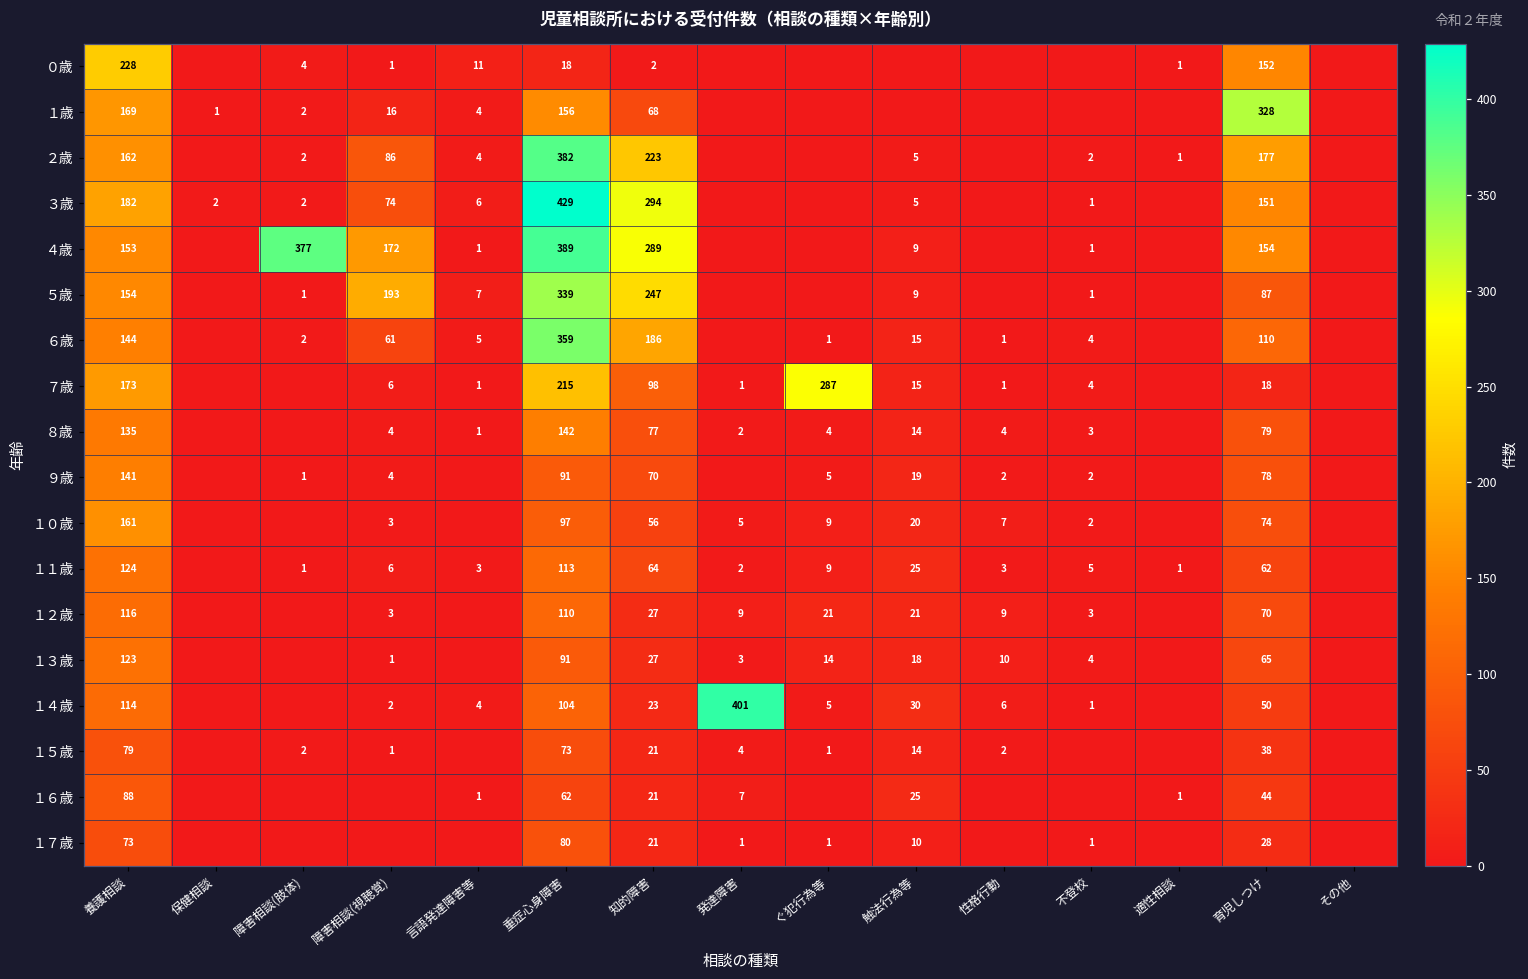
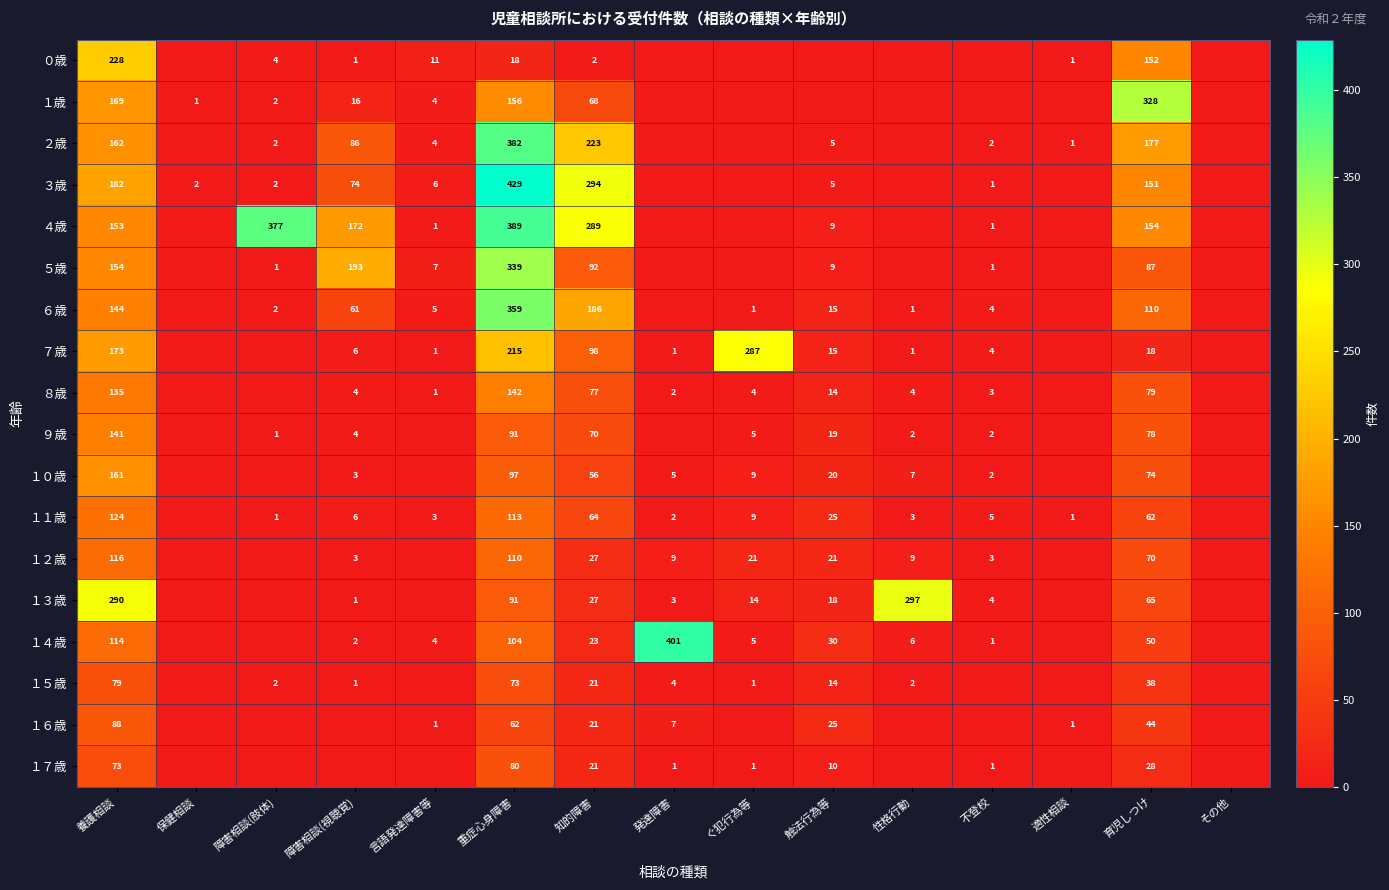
  {
    "０歳": {
      "養護相談": 228,
      "障害相談(肢体)": 4,
      "障害相談(視聴覚)": 1,
      "言語発達障害等": 11,
      "重症心身障害": 18,
      "知的障害": 2,
      "適性相談": 1,
      "育児しつけ": 152
    },
    "１歳": {
      "養護相談": 169,
      "保健相談": 1,
      "障害相談(肢体)": 2,
      "障害相談(視聴覚)": 16,
      "言語発達障害等": 4,
      "重症心身障害": 156,
      "知的障害": 68,
      "育児しつけ": 328
    },
    "２歳": {
      "養護相談": 162,
      "障害相談(肢体)": 2,
      "障害相談(視聴覚)": 86,
      "言語発達障害等": 4,
      "重症心身障害": 382,
      "知的障害": 223,
      "触法行為等": 5,
      "不登校": 2,
      "適性相談": 1,
      "育児しつけ": 177
    },
    "３歳": {
      "養護相談": 182,
      "保健相談": 2,
      "障害相談(肢体)": 2,
      "障害相談(視聴覚)": 74,
      "言語発達障害等": 6,
      "重症心身障害": 429,
      "知的障害": 294,
      "触法行為等": 5,
      "不登校": 1,
      "育児しつけ": 151
    },
    "４歳": {
      "養護相談": 153,
      "障害相談(肢体)": 377,
      "障害相談(視聴覚)": 172,
      "言語発達障害等": 1,
      "重症心身障害": 389,
      "知的障害": 289,
      "触法行為等": 9,
      "不登校": 1,
      "育児しつけ": 154
    },
    "５歳": {
      "養護相談": 154,
      "障害相談(肢体)": 1,
      "障害相談(視聴覚)": 193,
      "言語発達障害等": 7,
      "重症心身障害": 339,
-     "知的障害": 247,
+     "知的障害": 92,
      "触法行為等": 9,
      "不登校": 1,
      "育児しつけ": 87
    },
    "６歳": {
      "養護相談": 144,
      "障害相談(肢体)": 2,
      "障害相談(視聴覚)": 61,
      "言語発達障害等": 5,
      "重症心身障害": 359,
      "知的障害": 186,
      "ぐ犯行為等": 1,
      "触法行為等": 15,
      "性格行動": 1,
      "不登校": 4,
      "育児しつけ": 110
    },
    "７歳": {
      "養護相談": 173,
      "障害相談(視聴覚)": 6,
      "言語発達障害等": 1,
      "重症心身障害": 215,
      "知的障害": 98,
      "発達障害": 1,
      "ぐ犯行為等": 287,
      "触法行為等": 15,
      "性格行動": 1,
      "不登校": 4,
      "育児しつけ": 18
    },
    "８歳": {
      "養護相談": 135,
      "障害相談(視聴覚)": 4,
      "言語発達障害等": 1,
      "重症心身障害": 142,
      "知的障害": 77,
      "発達障害": 2,
      "ぐ犯行為等": 4,
      "触法行為等": 14,
      "性格行動": 4,
      "不登校": 3,
      "育児しつけ": 79
    },
    "９歳": {
      "養護相談": 141,
      "障害相談(肢体)": 1,
      "障害相談(視聴覚)": 4,
      "重症心身障害": 91,
      "知的障害": 70,
      "ぐ犯行為等": 5,
      "触法行為等": 19,
      "性格行動": 2,
      "不登校": 2,
      "育児しつけ": 78
    },
    "１０歳": {
      "養護相談": 161,
      "障害相談(視聴覚)": 3,
      "重症心身障害": 97,
      "知的障害": 56,
      "発達障害": 5,
      "ぐ犯行為等": 9,
      "触法行為等": 20,
      "性格行動": 7,
      "不登校": 2,
      "育児しつけ": 74
    },
    "１１歳": {
      "養護相談": 124,
      "障害相談(肢体)": 1,
      "障害相談(視聴覚)": 6,
      "言語発達障害等": 3,
      "重症心身障害": 113,
      "知的障害": 64,
      "発達障害": 2,
      "ぐ犯行為等": 9,
      "触法行為等": 25,
      "性格行動": 3,
      "不登校": 5,
      "適性相談": 1,
      "育児しつけ": 62
    },
    "１２歳": {
      "養護相談": 116,
      "障害相談(視聴覚)": 3,
      "重症心身障害": 110,
      "知的障害": 27,
      "発達障害": 9,
      "ぐ犯行為等": 21,
      "触法行為等": 21,
      "性格行動": 9,
      "不登校": 3,
      "育児しつけ": 70
    },
    "１３歳": {
-     "養護相談": 123,
+     "養護相談": 290,
      "障害相談(視聴覚)": 1,
      "重症心身障害": 91,
      "知的障害": 27,
      "発達障害": 3,
      "ぐ犯行為等": 14,
      "触法行為等": 18,
-     "性格行動": 10,
+     "性格行動": 297,
      "不登校": 4,
      "育児しつけ": 65
    },
    "１４歳": {
      "養護相談": 114,
      "障害相談(視聴覚)": 2,
      "言語発達障害等": 4,
      "重症心身障害": 104,
      "知的障害": 23,
      "発達障害": 401,
      "ぐ犯行為等": 5,
      "触法行為等": 30,
      "性格行動": 6,
      "不登校": 1,
      "育児しつけ": 50
    },
    "１５歳": {
      "養護相談": 79,
      "障害相談(肢体)": 2,
      "障害相談(視聴覚)": 1,
      "重症心身障害": 73,
      "知的障害": 21,
      "発達障害": 4,
      "ぐ犯行為等": 1,
      "触法行為等": 14,
      "性格行動": 2,
      "育児しつけ": 38
    },
    "１６歳": {
      "養護相談": 88,
      "言語発達障害等": 1,
      "重症心身障害": 62,
      "知的障害": 21,
      "発達障害": 7,
      "触法行為等": 25,
      "適性相談": 1,
      "育児しつけ": 44
    },
    "１７歳": {
      "養護相談": 73,
      "重症心身障害": 80,
      "知的障害": 21,
      "発達障害": 1,
      "ぐ犯行為等": 1,
      "触法行為等": 10,
      "不登校": 1,
      "育児しつけ": 28
    }
  }
